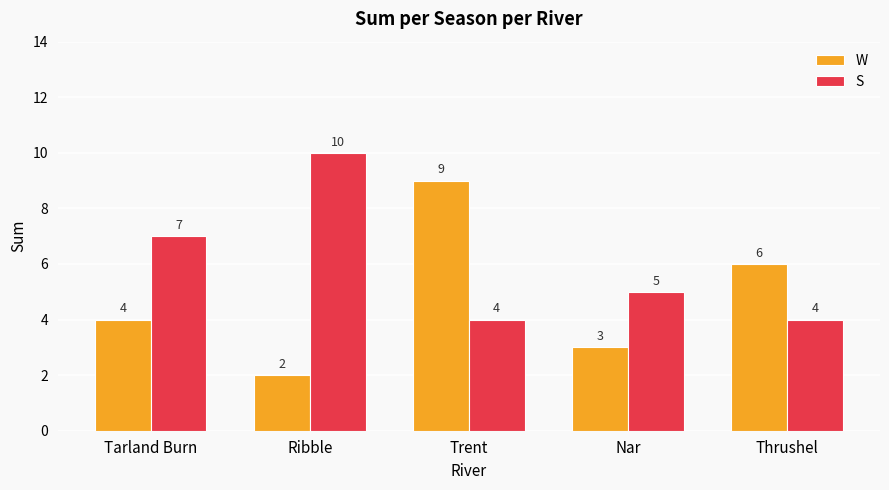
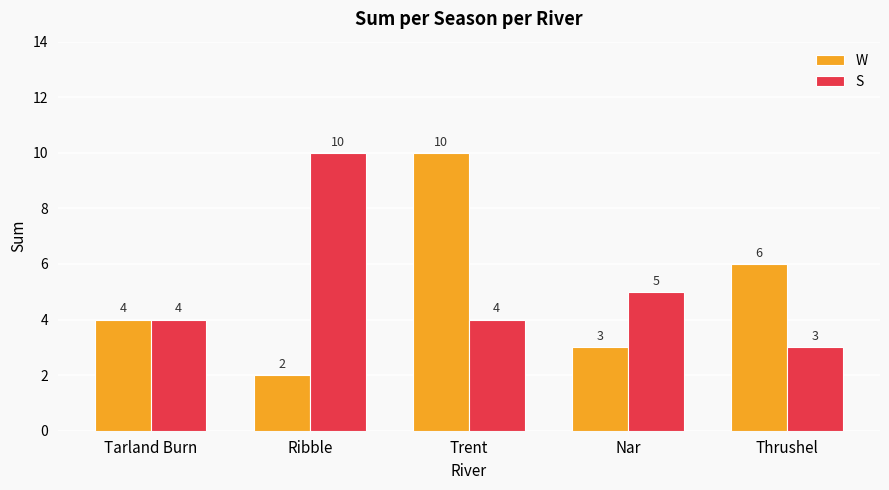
  {
    "W": {
      "Tarland Burn": 4,
      "Ribble": 2,
-     "Trent": 9,
+     "Trent": 10,
      "Nar": 3,
      "Thrushel": 6
    },
    "S": {
-     "Tarland Burn": 7,
+     "Tarland Burn": 4,
      "Ribble": 10,
      "Trent": 4,
      "Nar": 5,
-     "Thrushel": 4
+     "Thrushel": 3
    }
  }
